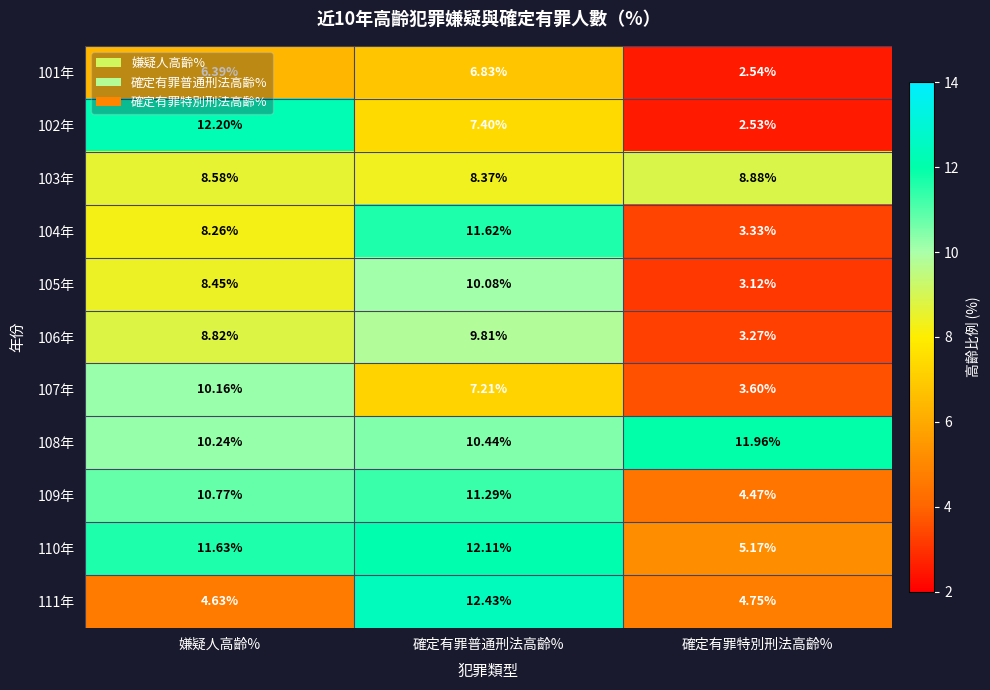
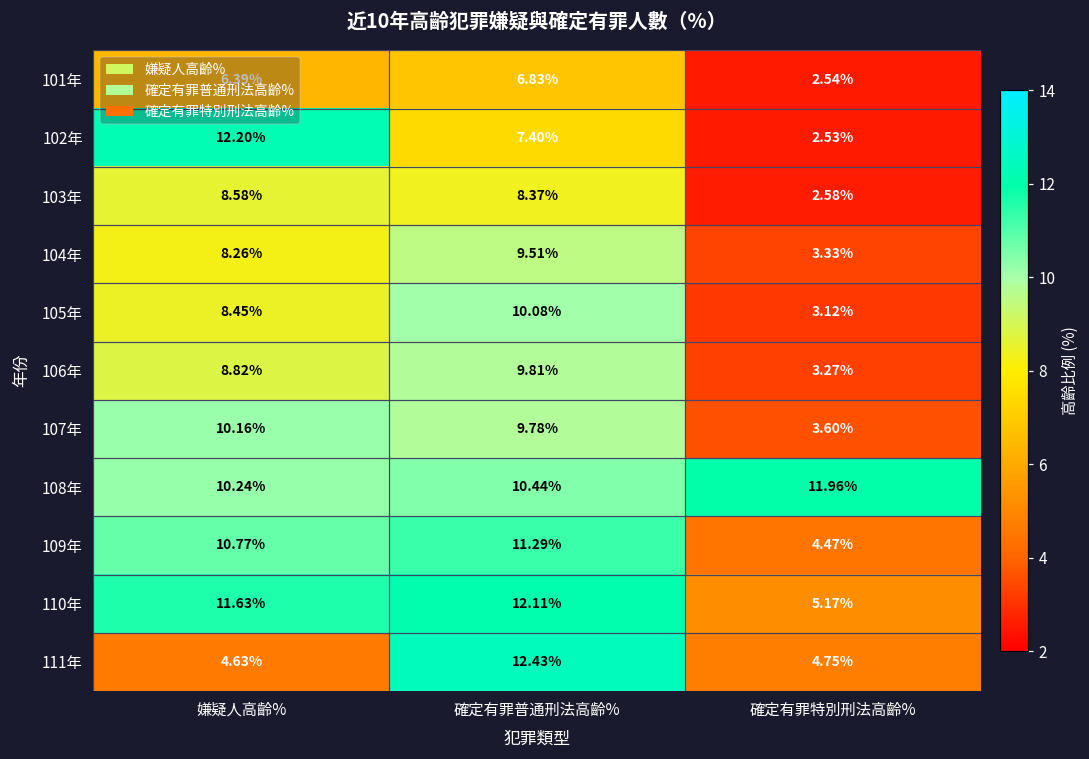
  {
    "101年": {
      "確定有罪普通刑法高齡%": "6.83%",
      "確定有罪特別刑法高齡%": "2.54%"
    },
    "102年": {
      "嫌疑人高齡%": "12.20%",
      "確定有罪普通刑法高齡%": "7.40%",
      "確定有罪特別刑法高齡%": "2.53%"
    },
    "103年": {
      "嫌疑人高齡%": "8.58%",
      "確定有罪普通刑法高齡%": "8.37%",
-     "確定有罪特別刑法高齡%": "8.88%"
+     "確定有罪特別刑法高齡%": "2.58%"
    },
    "104年": {
      "嫌疑人高齡%": "8.26%",
-     "確定有罪普通刑法高齡%": "11.62%",
+     "確定有罪普通刑法高齡%": "9.51%",
      "確定有罪特別刑法高齡%": "3.33%"
    },
    "105年": {
      "嫌疑人高齡%": "8.45%",
      "確定有罪普通刑法高齡%": "10.08%",
      "確定有罪特別刑法高齡%": "3.12%"
    },
    "106年": {
      "嫌疑人高齡%": "8.82%",
      "確定有罪普通刑法高齡%": "9.81%",
      "確定有罪特別刑法高齡%": "3.27%"
    },
    "107年": {
      "嫌疑人高齡%": "10.16%",
-     "確定有罪普通刑法高齡%": "7.21%",
+     "確定有罪普通刑法高齡%": "9.78%",
      "確定有罪特別刑法高齡%": "3.60%"
    },
    "108年": {
      "嫌疑人高齡%": "10.24%",
      "確定有罪普通刑法高齡%": "10.44%",
      "確定有罪特別刑法高齡%": "11.96%"
    },
    "109年": {
      "嫌疑人高齡%": "10.77%",
      "確定有罪普通刑法高齡%": "11.29%",
      "確定有罪特別刑法高齡%": "4.47%"
    },
    "110年": {
      "嫌疑人高齡%": "11.63%",
      "確定有罪普通刑法高齡%": "12.11%",
      "確定有罪特別刑法高齡%": "5.17%"
    },
    "111年": {
      "嫌疑人高齡%": "4.63%",
      "確定有罪普通刑法高齡%": "12.43%",
      "確定有罪特別刑法高齡%": "4.75%"
    }
  }
